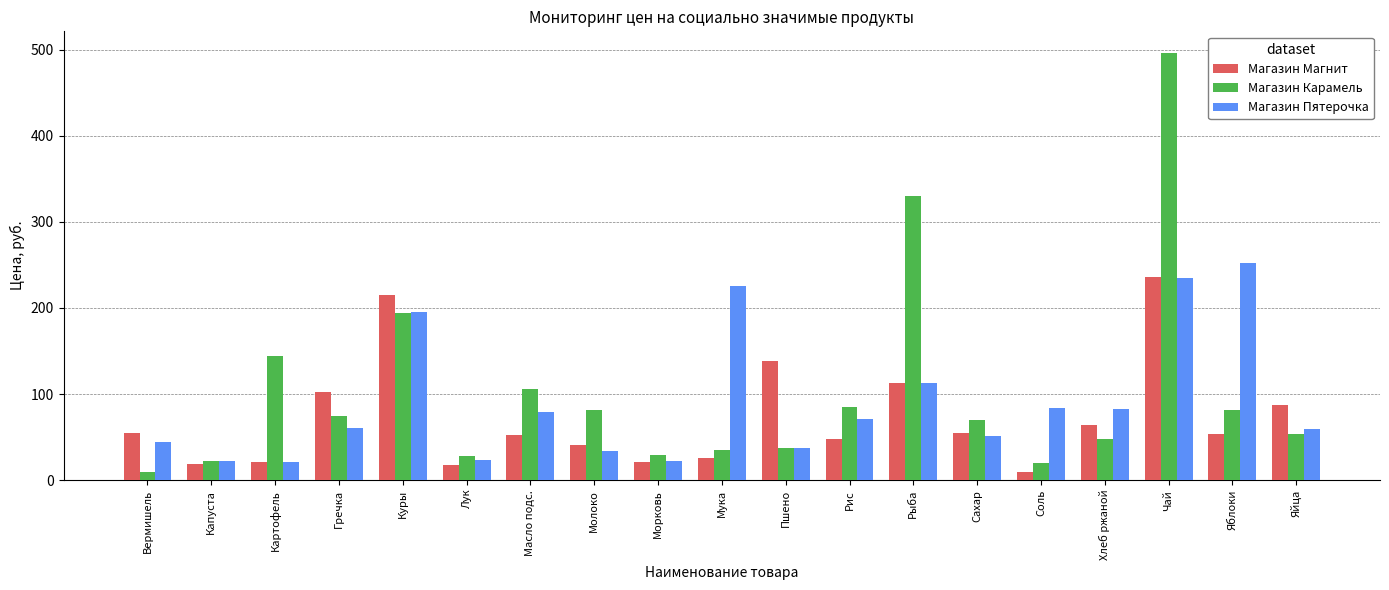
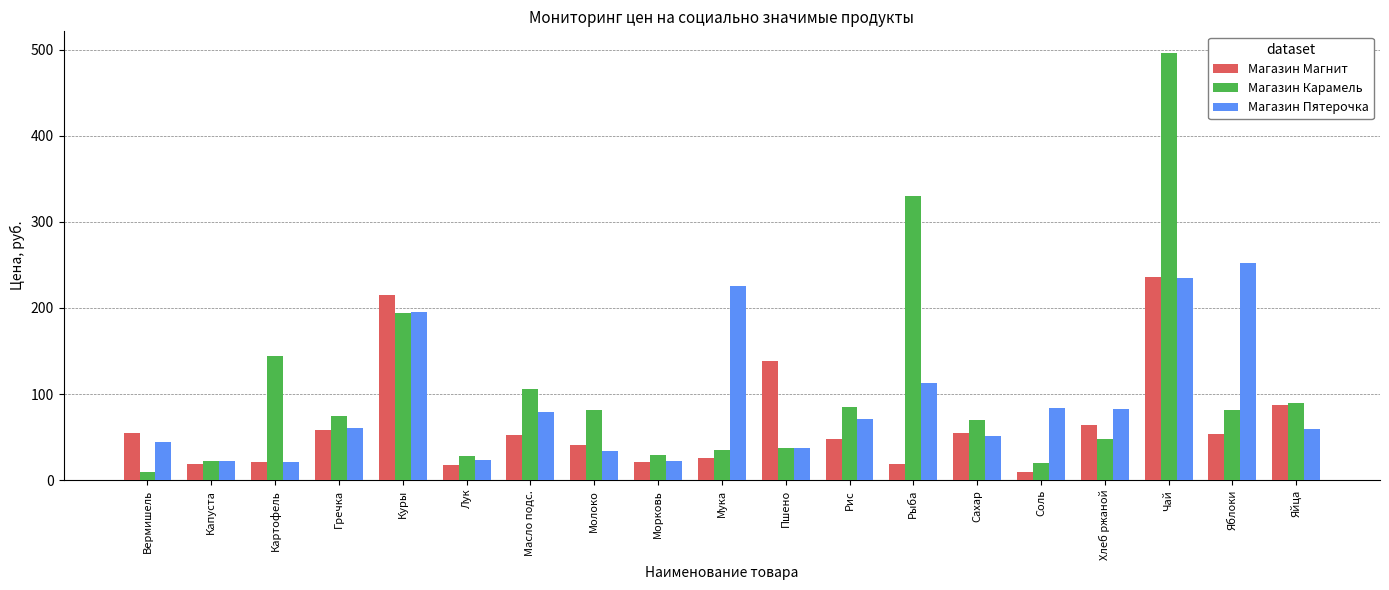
  {
    "Магазин Магнит": {
      "Вермишель": 50,
      "Капуста": 20,
      "Картофель": 20,
-     "Гречка": 100,
+     "Гречка": 60,
      "Куры": 220,
      "Лук": 20,
      "Масло подс.": 50,
      "Молоко": 40,
      "Морковь": 20,
      "Мука": 30,
      "Пшено": 140,
      "Рис": 50,
-     "Рыба": 110,
+     "Рыба": 20,
      "Сахар": 50,
      "Соль": 10,
      "Хлеб ржаной": 60,
      "Чай": 240,
      "Яблоки": 50,
      "Яйца": 90
    },
    "Магазин Карамель": {
      "Вермишель": 10,
      "Капуста": 20,
      "Картофель": 140,
      "Гречка": 80,
      "Куры": 190,
      "Лук": 30,
      "Масло подс.": 110,
      "Молоко": 80,
      "Морковь": 30,
      "Мука": 40,
      "Пшено": 40,
      "Рис": 90,
      "Рыба": 330,
      "Сахар": 70,
      "Соль": 20,
      "Хлеб ржаной": 50,
      "Чай": 500,
      "Яблоки": 80,
-     "Яйца": 50
+     "Яйца": 90
    },
    "Магазин Пятерочка": {
      "Вермишель": 40,
      "Капуста": 20,
      "Картофель": 20,
      "Гречка": 60,
      "Куры": 190,
      "Лук": 20,
      "Масло подс.": 80,
      "Молоко": 30,
      "Морковь": 20,
      "Мука": 230,
      "Пшено": 40,
      "Рис": 70,
      "Рыба": 110,
      "Сахар": 50,
      "Соль": 80,
      "Хлеб ржаной": 80,
      "Чай": 230,
      "Яблоки": 250,
      "Яйца": 60
    }
  }
